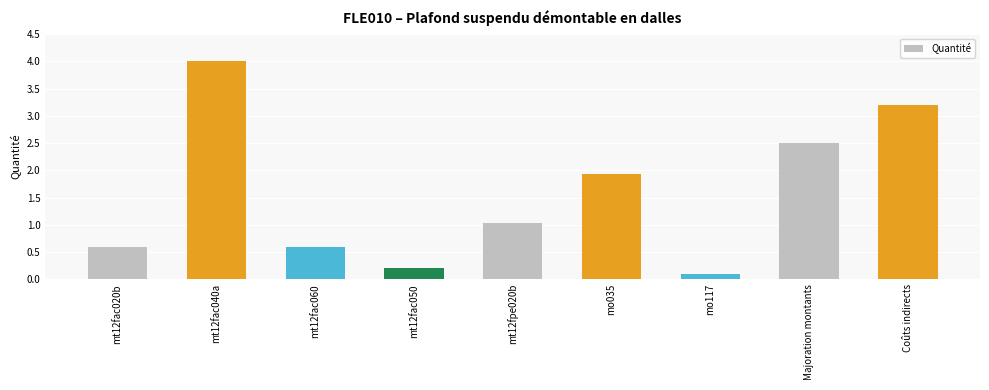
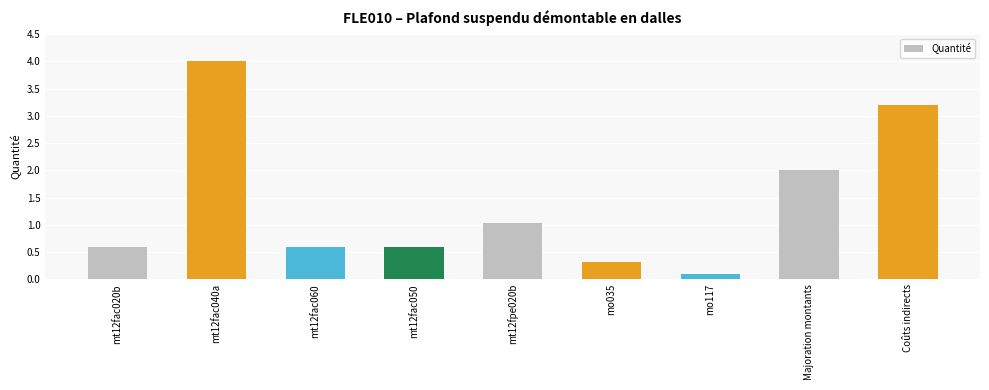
  {
    "mt12fac020b": 0.6,
    "mt12fac040a": 4.0,
    "mt12fac060": 0.6,
-   "mt12fac050": 0.2,
+   "mt12fac050": 0.6,
    "mt12fpe020b": 1.0,
-   "mo035": 1.9,
+   "mo035": 0.3,
    "mo117": 0.1,
-   "Majoration montants": 2.5,
+   "Majoration montants": 2.0,
    "Coûts indirects": 3.2
  }
